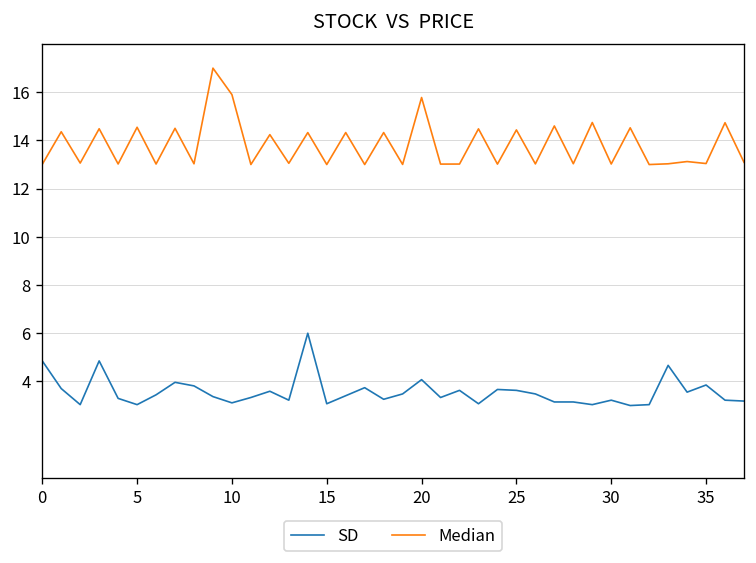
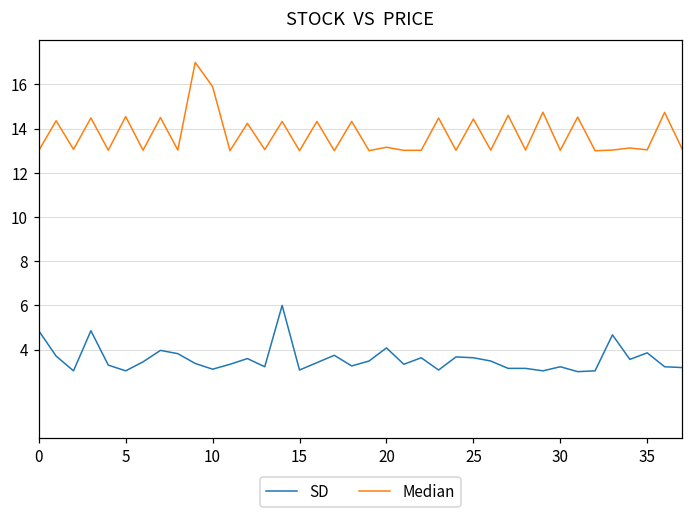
  {
    "SD": {
      "0": 4.9,
      "5": 3.0,
      "10": 3.1,
      "15": 3.1,
      "20": 4.1,
      "25": 3.6,
      "30": 3.2,
      "35": 3.9
    },
    "Median": {
      "0": 13.0,
      "5": 14.5,
      "10": 15.9,
      "15": 13.0,
-     "20": 15.8,
+     "20": 13.2,
      "25": 14.4,
      "30": 13.0,
      "35": 13.0
    }
  }
